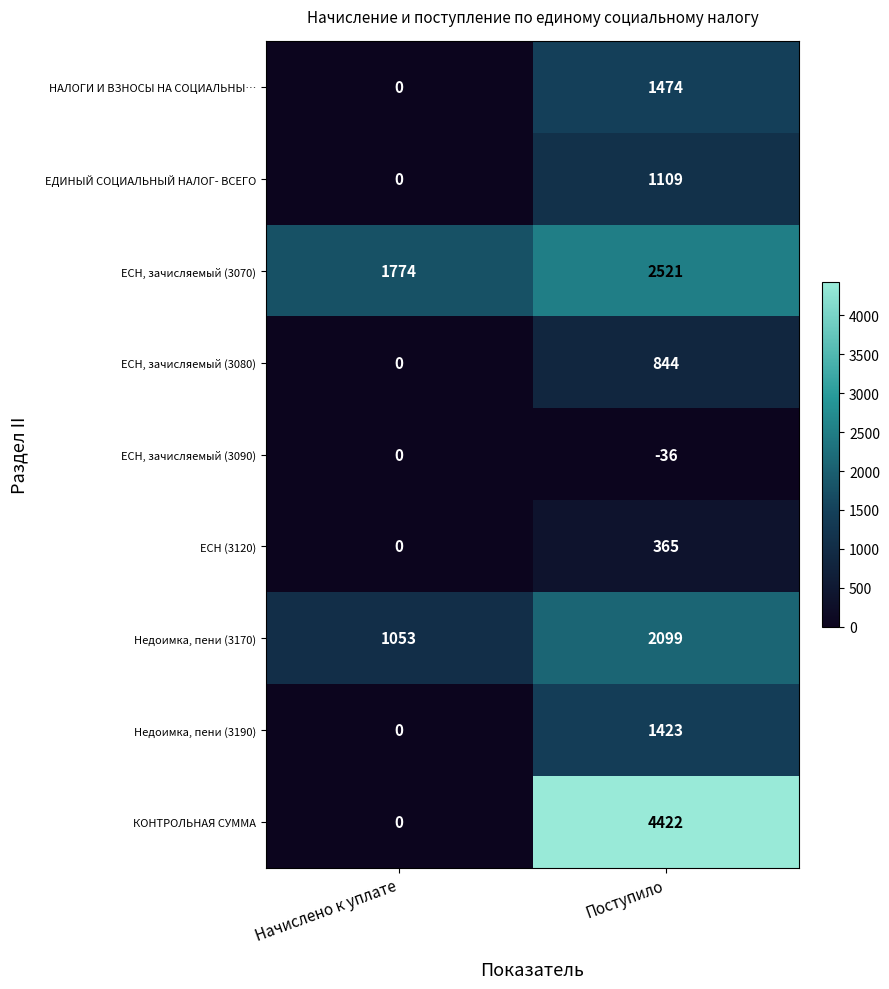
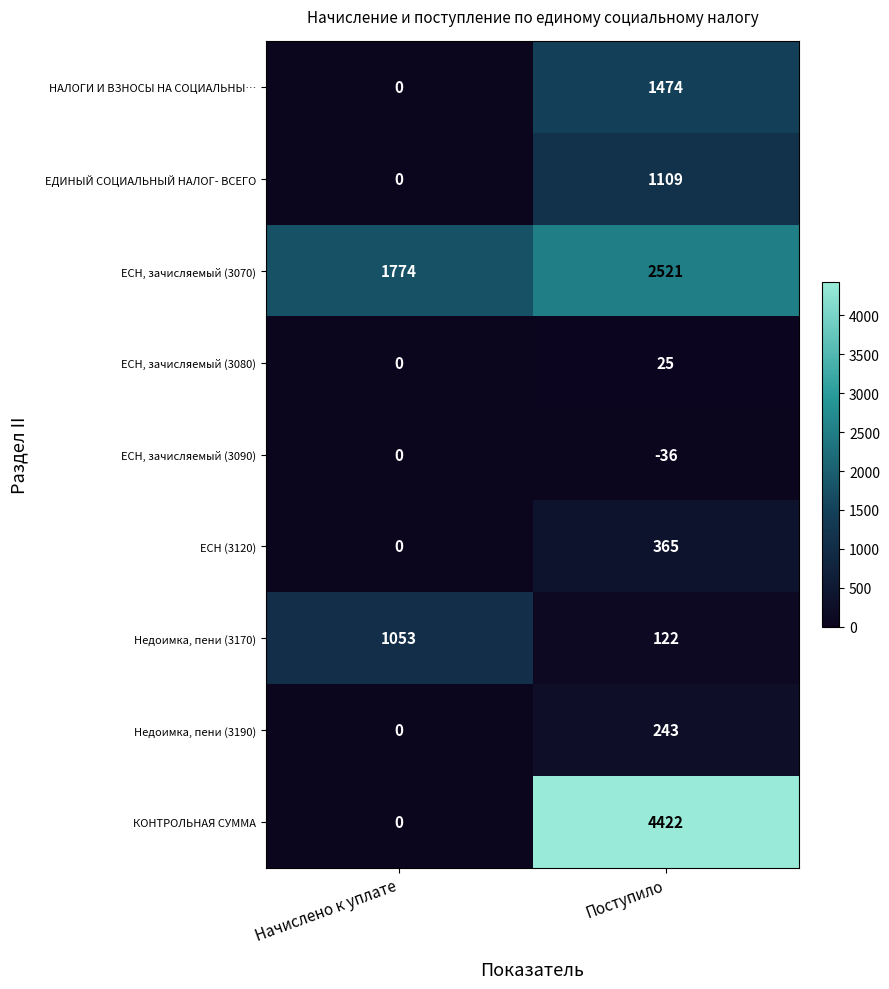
  {
    "НАЛОГИ И ВЗНОСЫ НА СОЦИАЛЬНЫ…": {
      "Начислено к уплате": 0,
      "Поступило": 1474
    },
    "ЕДИНЫЙ СОЦИАЛЬНЫЙ НАЛОГ- ВСЕГО": {
      "Начислено к уплате": 0,
      "Поступило": 1109
    },
    "ЕСН, зачисляемый (3070)": {
      "Начислено к уплате": 1774,
      "Поступило": 2521
    },
    "ЕСН, зачисляемый (3080)": {
      "Начислено к уплате": 0,
-     "Поступило": 844
+     "Поступило": 25
    },
    "ЕСН, зачисляемый (3090)": {
      "Начислено к уплате": 0,
      "Поступило": -36
    },
    "ЕСН (3120)": {
      "Начислено к уплате": 0,
      "Поступило": 365
    },
    "Недоимка, пени (3170)": {
      "Начислено к уплате": 1053,
-     "Поступило": 2099
+     "Поступило": 122
    },
    "Недоимка, пени (3190)": {
      "Начислено к уплате": 0,
-     "Поступило": 1423
+     "Поступило": 243
    },
    "КОНТРОЛЬНАЯ СУММА": {
      "Начислено к уплате": 0,
      "Поступило": 4422
    }
  }
